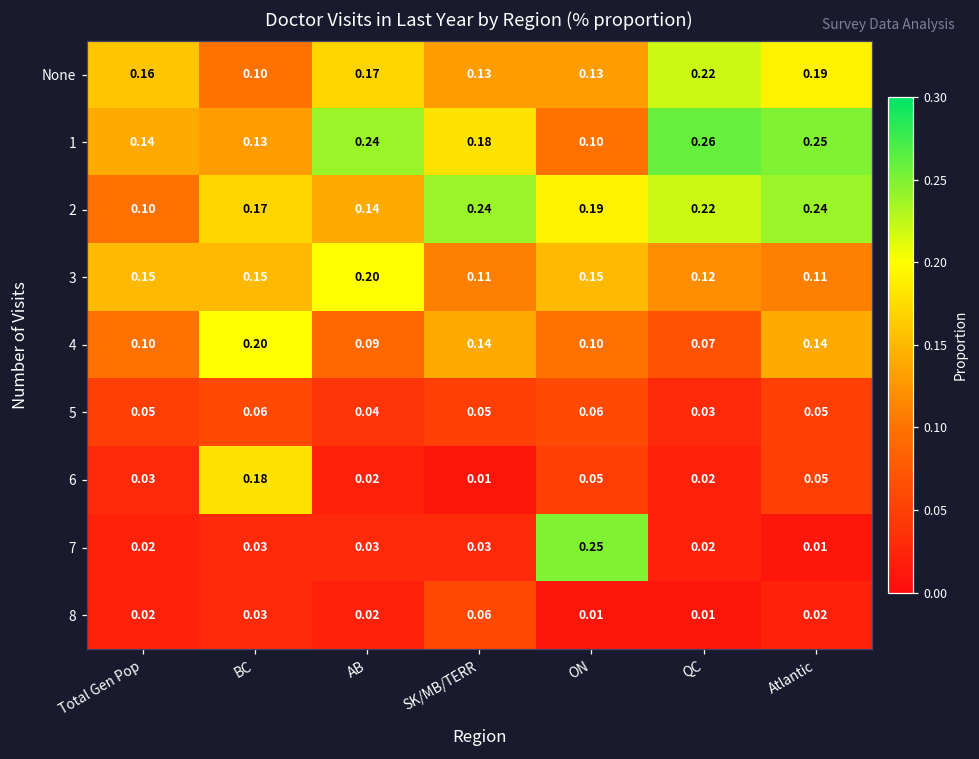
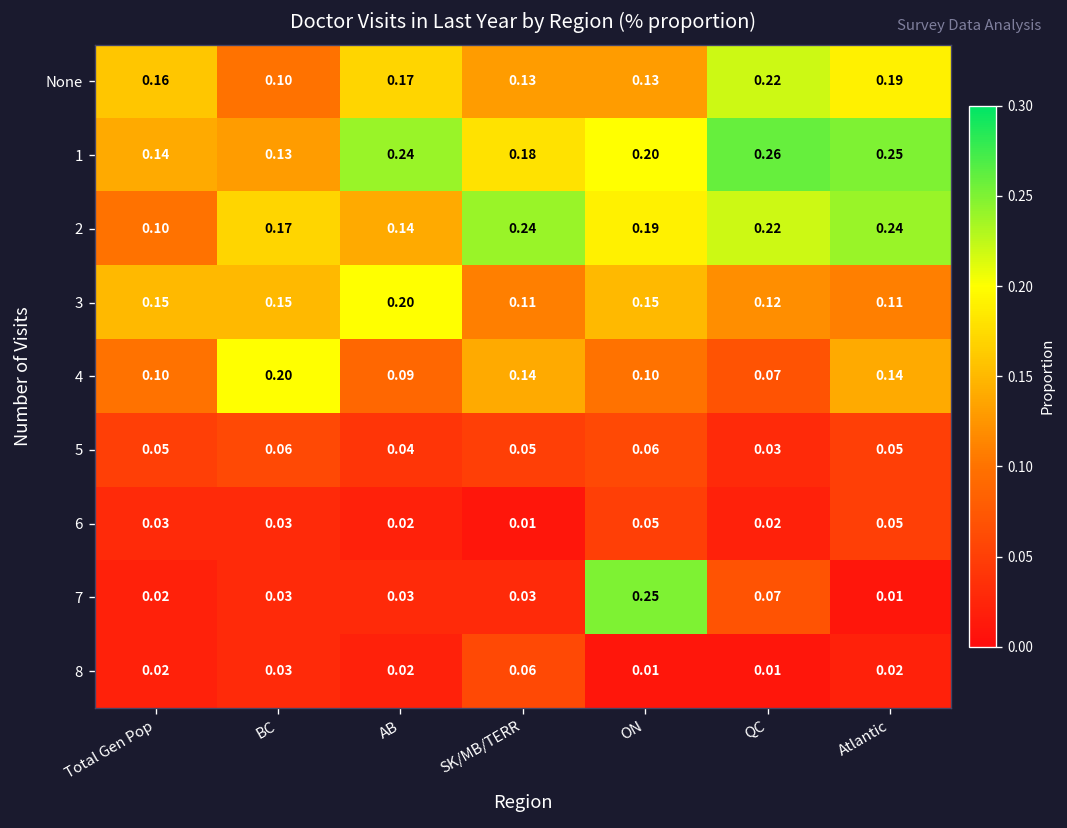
  {
    "None": {
      "Total Gen Pop": 0.16,
      "BC": 0.10,
      "AB": 0.17,
      "SK/MB/TERR": 0.13,
      "ON": 0.13,
      "QC": 0.22,
      "Atlantic": 0.19
    },
    "1": {
      "Total Gen Pop": 0.14,
      "BC": 0.13,
      "AB": 0.24,
      "SK/MB/TERR": 0.18,
-     "ON": 0.10,
+     "ON": 0.20,
      "QC": 0.26,
      "Atlantic": 0.25
    },
    "2": {
      "Total Gen Pop": 0.10,
      "BC": 0.17,
      "AB": 0.14,
      "SK/MB/TERR": 0.24,
      "ON": 0.19,
      "QC": 0.22,
      "Atlantic": 0.24
    },
    "3": {
      "Total Gen Pop": 0.15,
      "BC": 0.15,
      "AB": 0.20,
      "SK/MB/TERR": 0.11,
      "ON": 0.15,
      "QC": 0.12,
      "Atlantic": 0.11
    },
    "4": {
      "Total Gen Pop": 0.10,
      "BC": 0.20,
      "AB": 0.09,
      "SK/MB/TERR": 0.14,
      "ON": 0.10,
      "QC": 0.07,
      "Atlantic": 0.14
    },
    "5": {
      "Total Gen Pop": 0.05,
      "BC": 0.06,
      "AB": 0.04,
      "SK/MB/TERR": 0.05,
      "ON": 0.06,
      "QC": 0.03,
      "Atlantic": 0.05
    },
    "6": {
      "Total Gen Pop": 0.03,
-     "BC": 0.18,
+     "BC": 0.03,
      "AB": 0.02,
      "SK/MB/TERR": 0.01,
      "ON": 0.05,
      "QC": 0.02,
      "Atlantic": 0.05
    },
    "7": {
      "Total Gen Pop": 0.02,
      "BC": 0.03,
      "AB": 0.03,
      "SK/MB/TERR": 0.03,
      "ON": 0.25,
-     "QC": 0.02,
+     "QC": 0.07,
      "Atlantic": 0.01
    },
    "8": {
      "Total Gen Pop": 0.02,
      "BC": 0.03,
      "AB": 0.02,
      "SK/MB/TERR": 0.06,
      "ON": 0.01,
      "QC": 0.01,
      "Atlantic": 0.02
    }
  }
